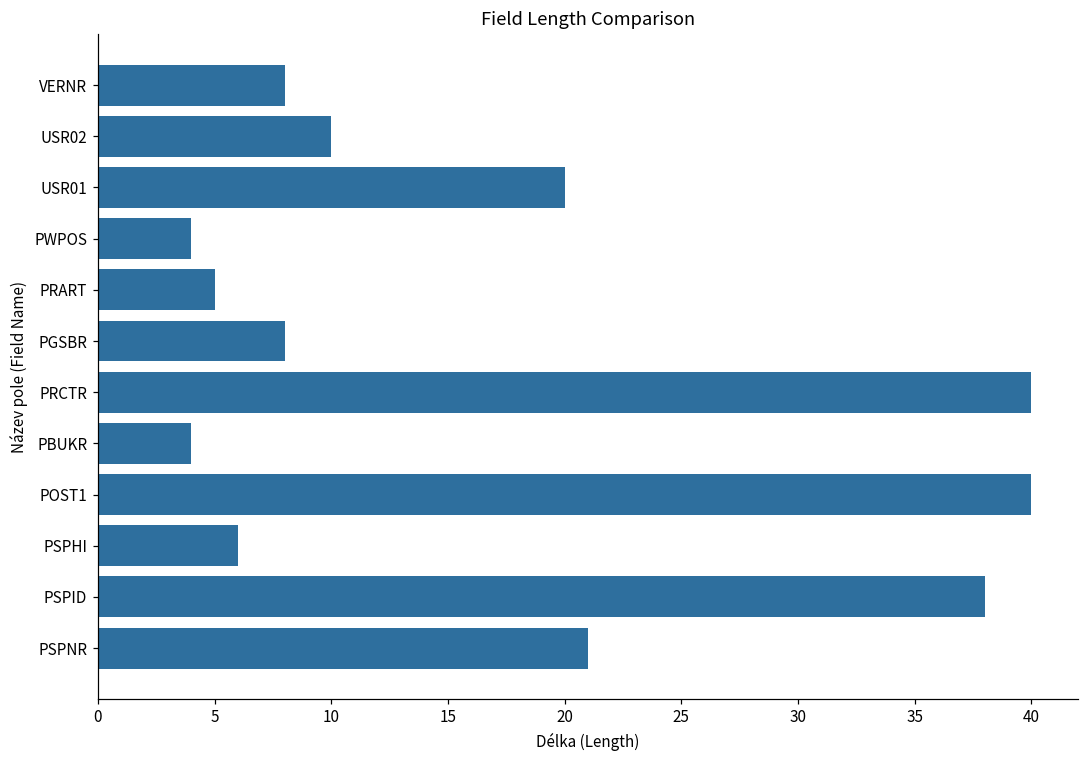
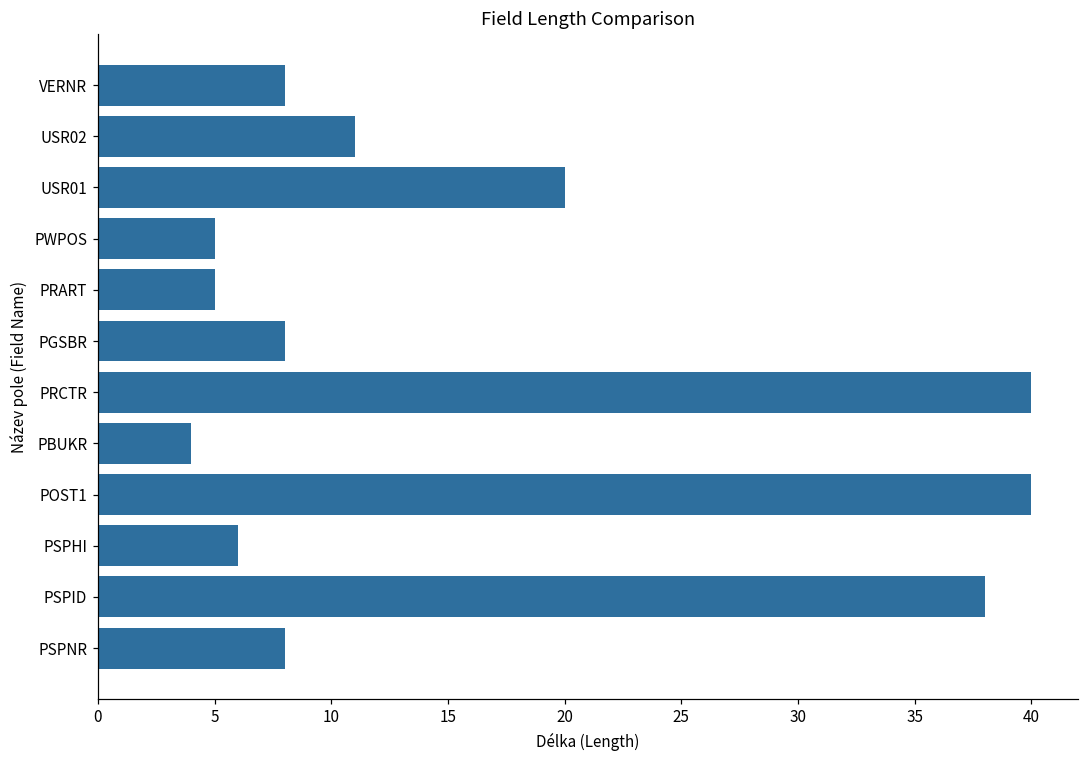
  {
    "VERNR": 8,
-   "USR02": 10,
+   "USR02": 11,
    "USR01": 20,
-   "PWPOS": 4,
+   "PWPOS": 5,
    "PRART": 5,
    "PGSBR": 8,
    "PRCTR": 40,
    "PBUKR": 4,
    "POST1": 40,
    "PSPHI": 6,
    "PSPID": 38,
-   "PSPNR": 21
+   "PSPNR": 8
  }
